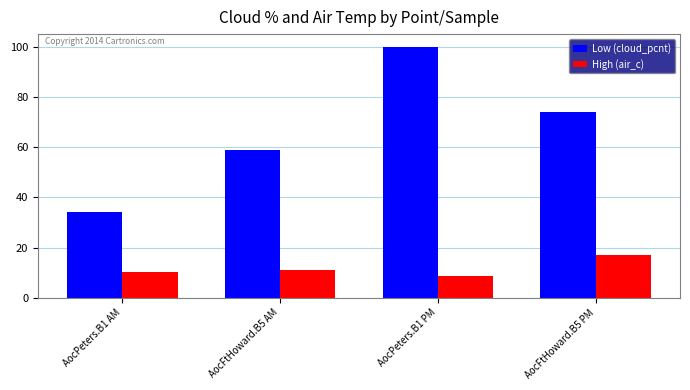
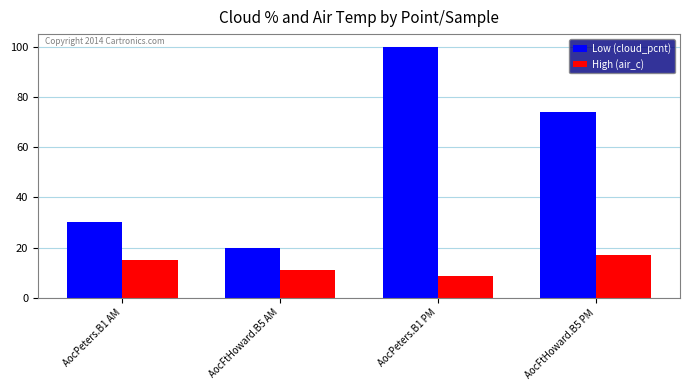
  {
    "Low (cloud_pcnt)": {
-     "AocPeters.B1 AM": 34,
-     "AocFtHoward.B5 AM": 59,
+     "AocPeters.B1 AM": 30,
+     "AocFtHoward.B5 AM": 20,
      "AocPeters.B1 PM": 100,
      "AocFtHoward.B5 PM": 74
    },
    "High (air_c)": {
-     "AocPeters.B1 AM": 10,
+     "AocPeters.B1 AM": 15,
      "AocFtHoward.B5 AM": 11,
      "AocPeters.B1 PM": 9,
      "AocFtHoward.B5 PM": 17
    }
  }
